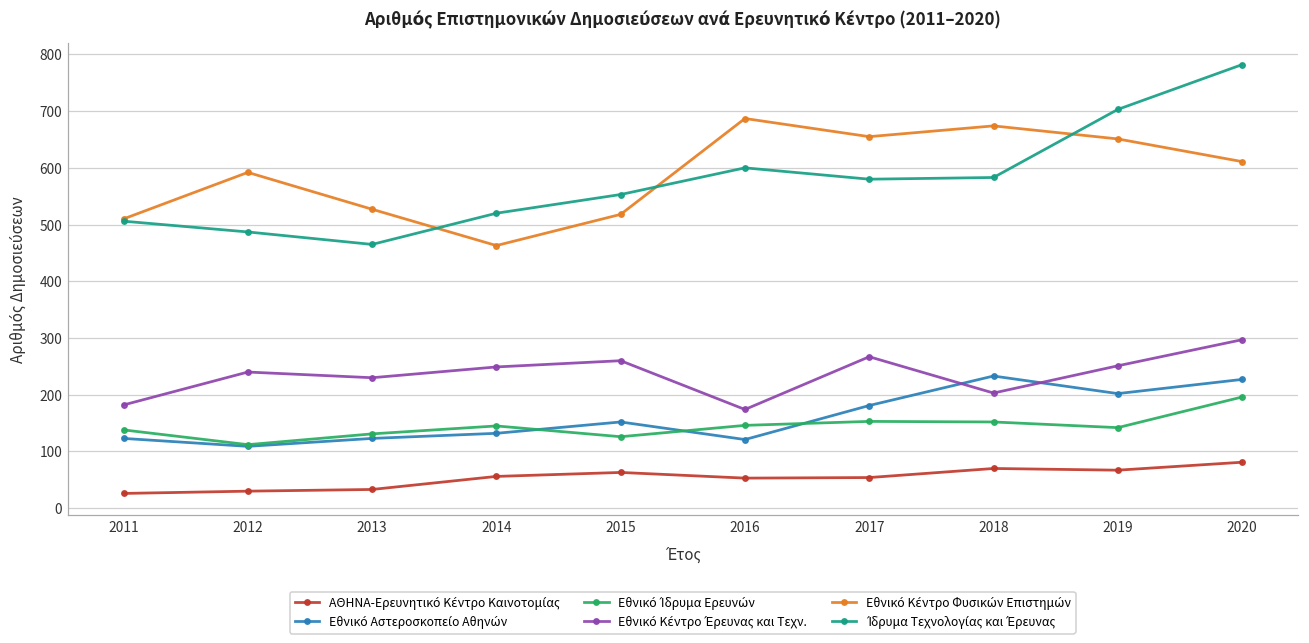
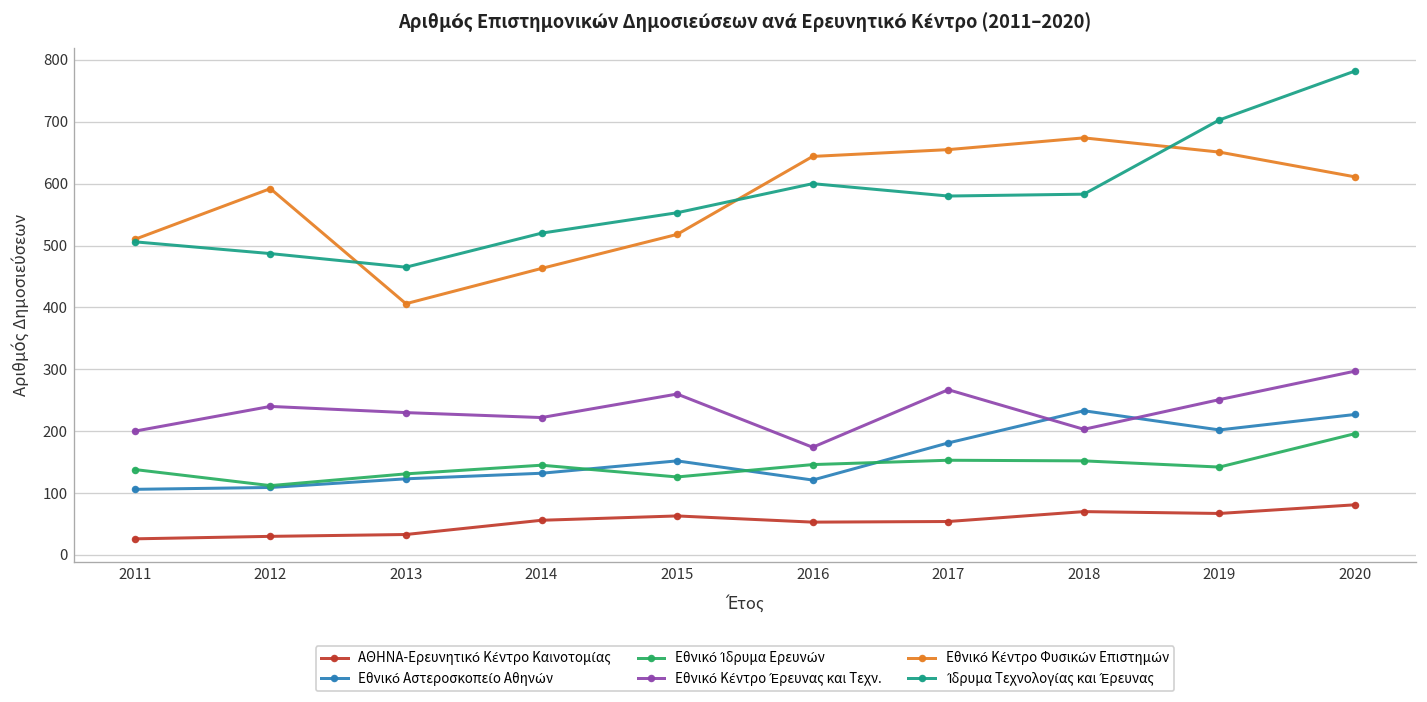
  {
    "ΑΘΗΝΑ-Ερευνητικό Κέντρο Καινοτομίας": {
      "2011": 30,
      "2012": 30,
      "2013": 30,
      "2014": 60,
      "2015": 60,
      "2016": 50,
      "2017": 50,
      "2018": 70,
      "2019": 70,
      "2020": 80
    },
    "Εθνικό Αστεροσκοπείο Αθηνών": {
-     "2011": 120,
+     "2011": 110,
      "2013": 120,
      "2014": 130,
      "2015": 150,
      "2016": 120,
      "2017": 180,
      "2018": 230,
      "2019": 200,
      "2020": 230
    },
    "Εθνικό Κέντρο Έρευνας και Τεχν.": {
-     "2011": 180,
+     "2011": 200,
      "2012": 240,
      "2013": 230,
-     "2014": 250,
+     "2014": 220,
      "2015": 260,
      "2016": 170,
      "2017": 270,
      "2018": 200,
      "2019": 250,
      "2020": 300
    },
    "Εθνικό Κέντρο Φυσικών Επιστημών": {
      "2012": 590,
-     "2013": 530,
+     "2013": 410,
      "2014": 460,
      "2015": 520,
-     "2016": 690,
+     "2016": 640,
      "2017": 660,
      "2018": 670,
      "2019": 650,
      "2020": 610
    }
  }
